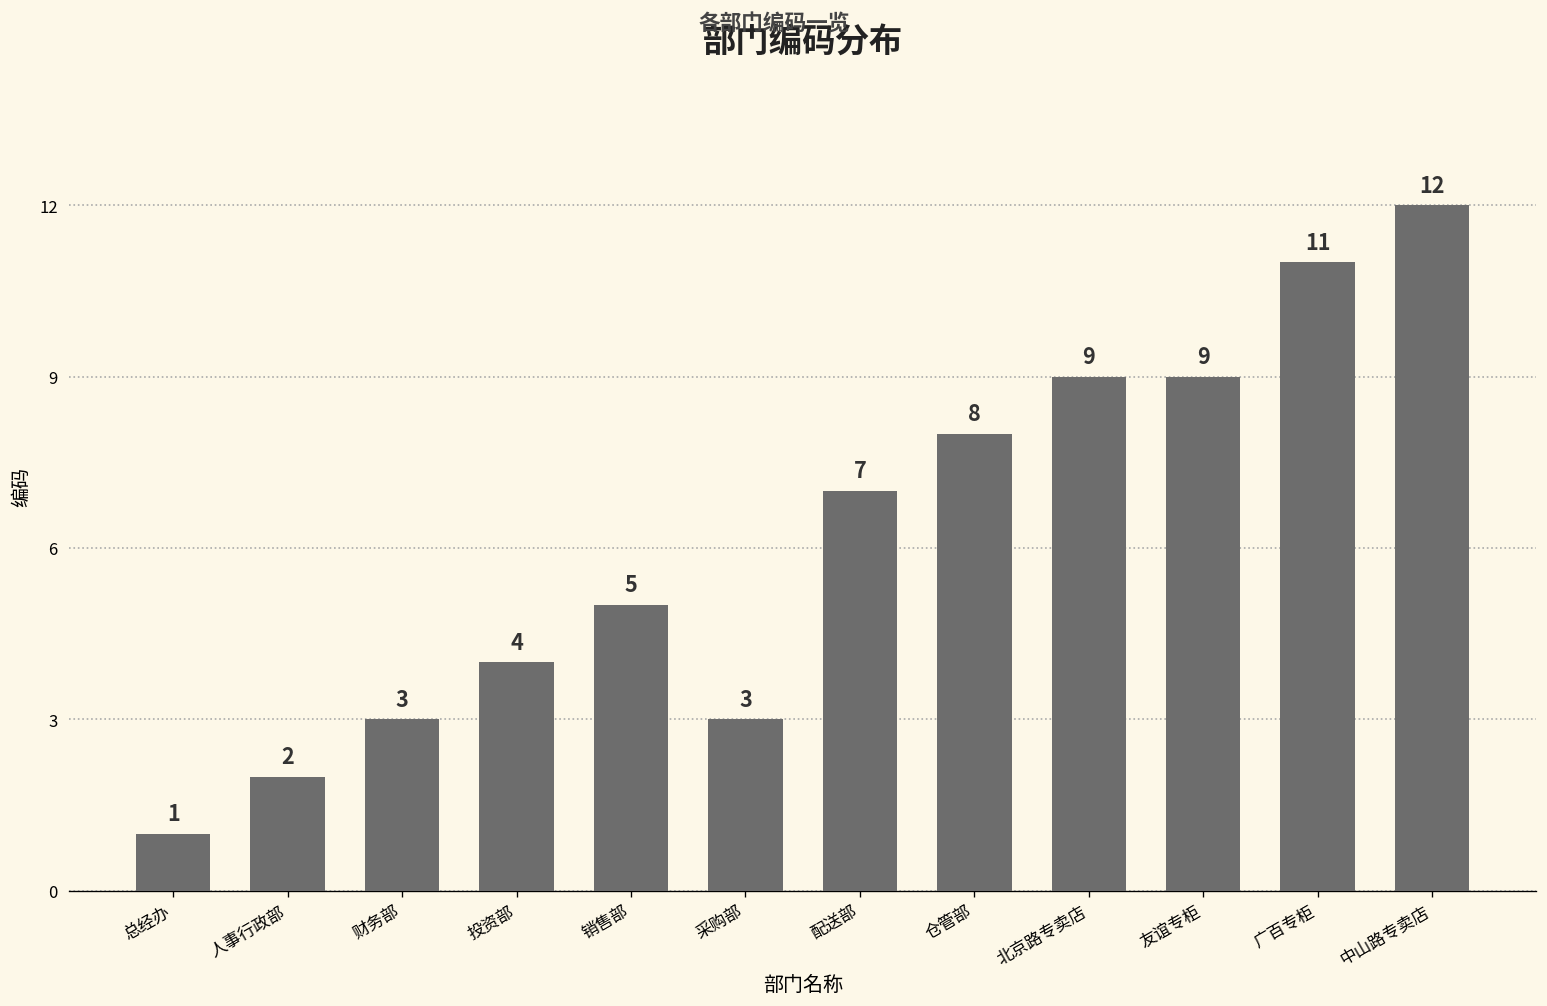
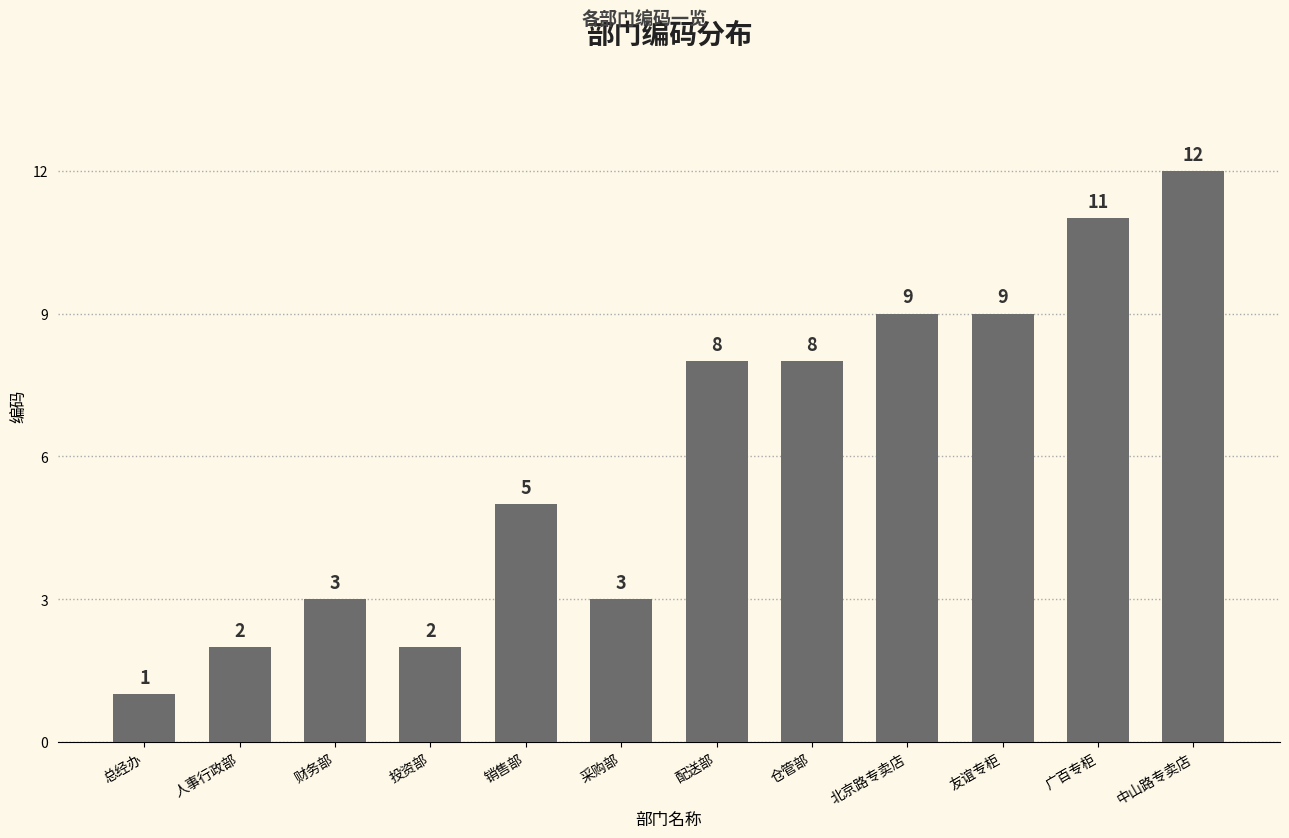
  {
    "总经办": 1,
    "人事行政部": 2,
    "财务部": 3,
-   "投资部": 4,
+   "投资部": 2,
    "销售部": 5,
    "采购部": 3,
-   "配送部": 7,
+   "配送部": 8,
    "仓管部": 8,
    "北京路专卖店": 9,
    "友谊专柜": 9,
    "广百专柜": 11,
    "中山路专卖店": 12
  }
